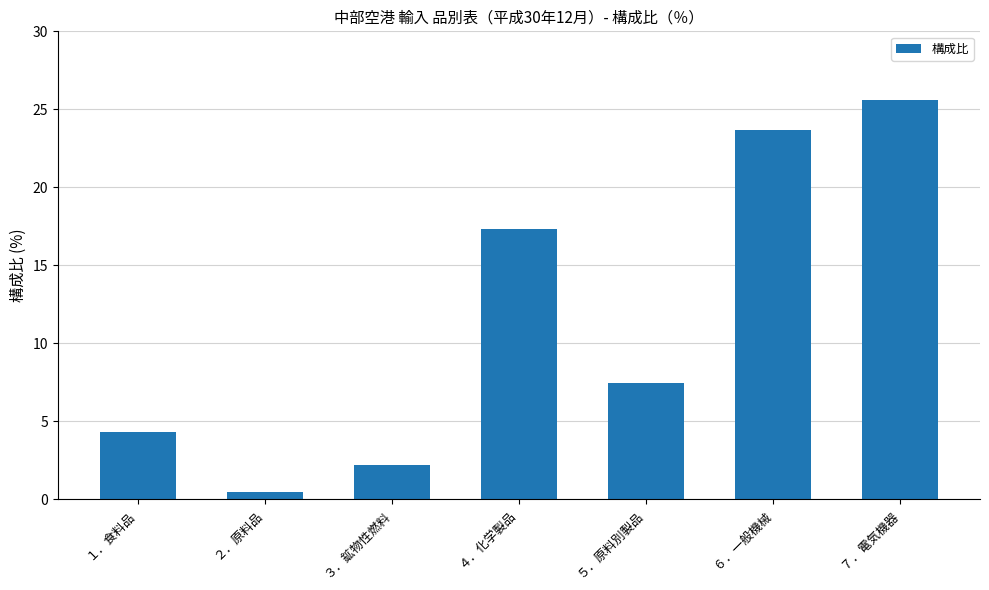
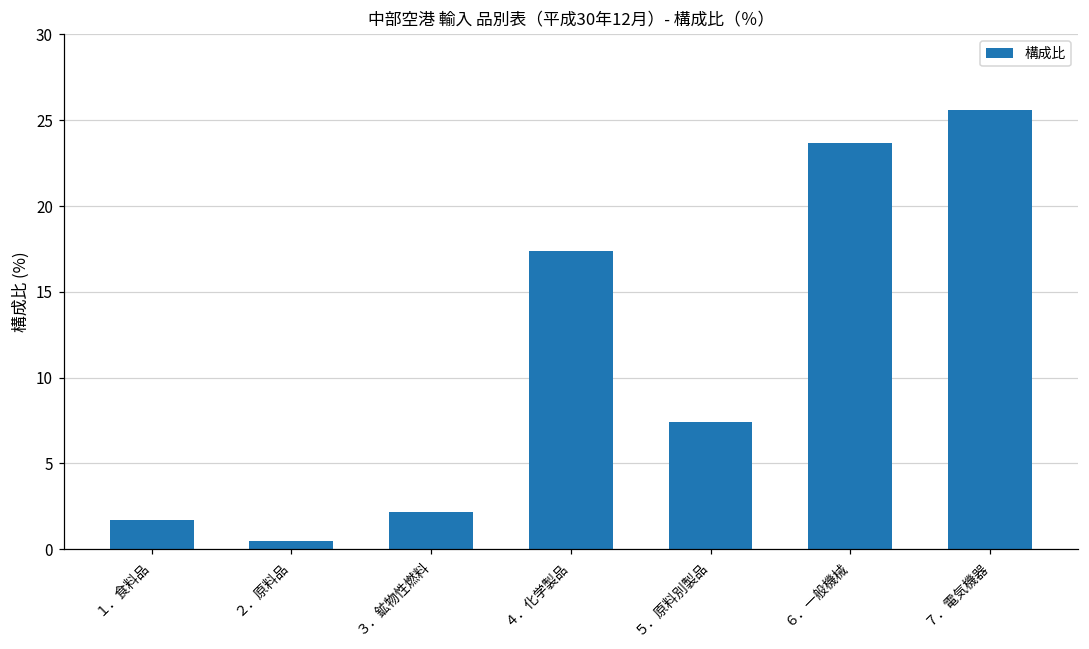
  {
-   "１．食料品": 4.3,
+   "１．食料品": 1.7,
    "２．原料品": 0.5,
    "３．鉱物性燃料": 2.2,
    "４．化学製品": 17.4,
    "５．原料別製品": 7.4,
    "６．一般機械": 23.7,
    "７．電気機器": 25.6
  }
